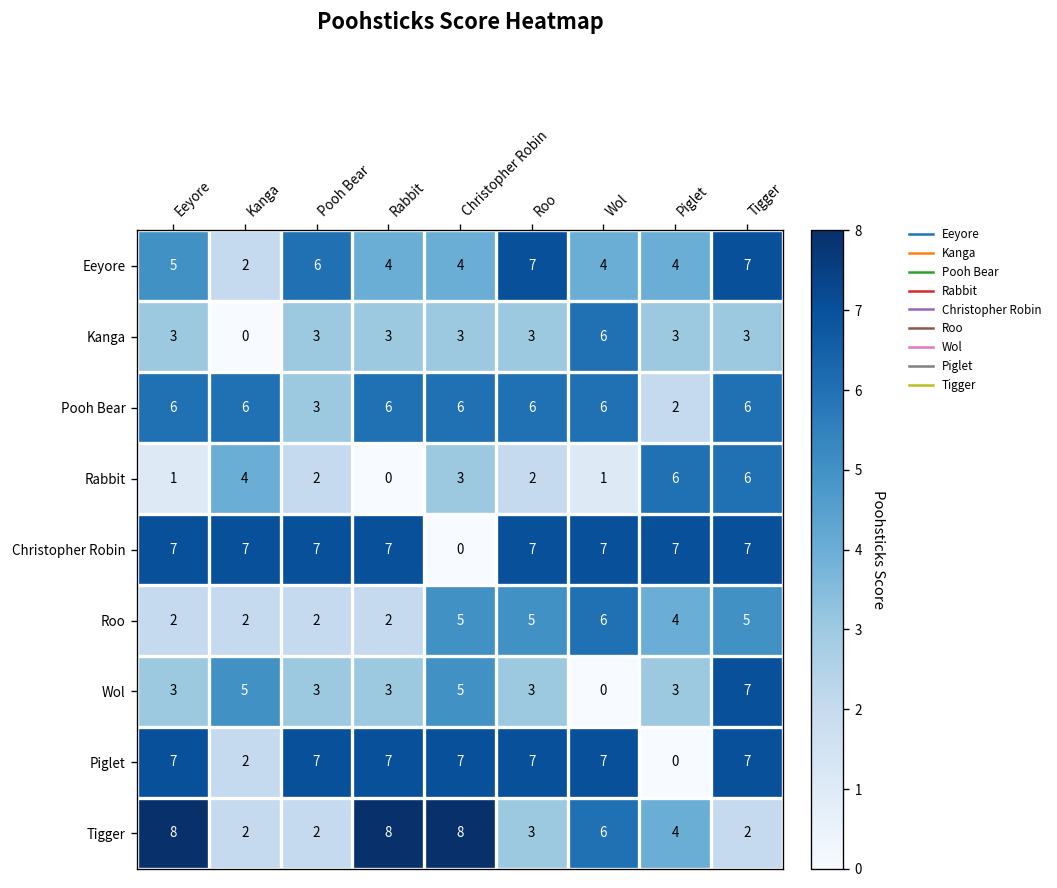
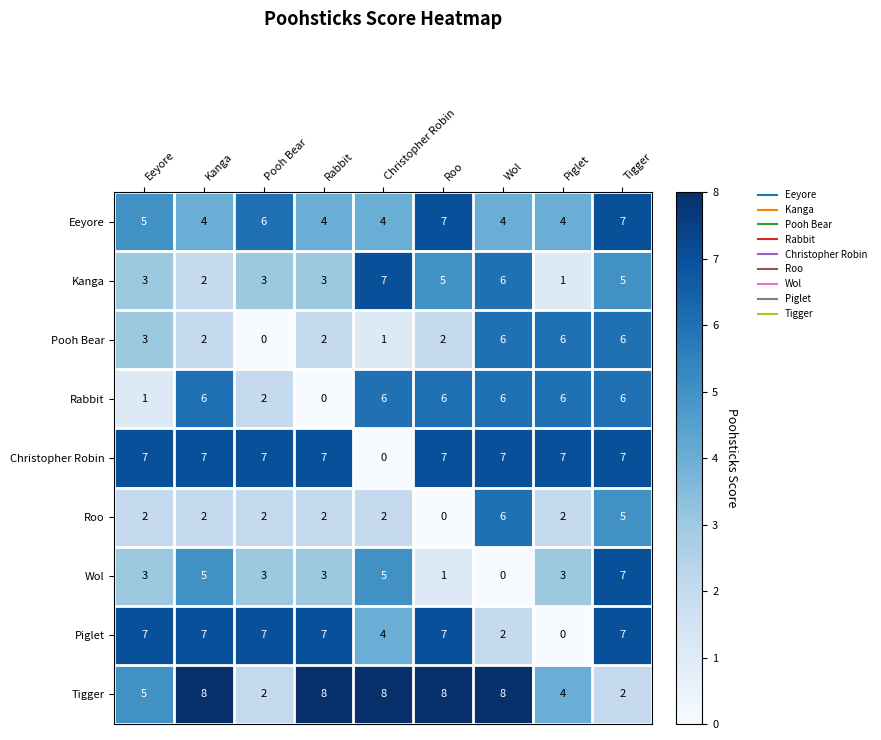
  {
    "Eeyore": {
      "Eeyore": 5,
-     "Kanga": 2,
+     "Kanga": 4,
      "Pooh Bear": 6,
      "Rabbit": 4,
      "Christopher Robin": 4,
      "Roo": 7,
      "Wol": 4,
      "Piglet": 4,
      "Tigger": 7
    },
    "Kanga": {
      "Eeyore": 3,
-     "Kanga": 0,
+     "Kanga": 2,
      "Pooh Bear": 3,
      "Rabbit": 3,
-     "Christopher Robin": 3,
-     "Roo": 3,
+     "Christopher Robin": 7,
+     "Roo": 5,
      "Wol": 6,
-     "Piglet": 3,
-     "Tigger": 3
+     "Piglet": 1,
+     "Tigger": 5
    },
    "Pooh Bear": {
-     "Eeyore": 6,
-     "Kanga": 6,
-     "Pooh Bear": 3,
-     "Rabbit": 6,
-     "Christopher Robin": 6,
-     "Roo": 6,
+     "Eeyore": 3,
+     "Kanga": 2,
+     "Pooh Bear": 0,
+     "Rabbit": 2,
+     "Christopher Robin": 1,
+     "Roo": 2,
      "Wol": 6,
-     "Piglet": 2,
+     "Piglet": 6,
      "Tigger": 6
    },
    "Rabbit": {
      "Eeyore": 1,
-     "Kanga": 4,
+     "Kanga": 6,
      "Pooh Bear": 2,
      "Rabbit": 0,
-     "Christopher Robin": 3,
-     "Roo": 2,
-     "Wol": 1,
+     "Christopher Robin": 6,
+     "Roo": 6,
+     "Wol": 6,
      "Piglet": 6,
      "Tigger": 6
    },
    "Christopher Robin": {
      "Eeyore": 7,
      "Kanga": 7,
      "Pooh Bear": 7,
      "Rabbit": 7,
      "Christopher Robin": 0,
      "Roo": 7,
      "Wol": 7,
      "Piglet": 7,
      "Tigger": 7
    },
    "Roo": {
      "Eeyore": 2,
      "Kanga": 2,
      "Pooh Bear": 2,
      "Rabbit": 2,
-     "Christopher Robin": 5,
-     "Roo": 5,
+     "Christopher Robin": 2,
+     "Roo": 0,
      "Wol": 6,
-     "Piglet": 4,
+     "Piglet": 2,
      "Tigger": 5
    },
    "Wol": {
      "Eeyore": 3,
      "Kanga": 5,
      "Pooh Bear": 3,
      "Rabbit": 3,
      "Christopher Robin": 5,
-     "Roo": 3,
+     "Roo": 1,
      "Wol": 0,
      "Piglet": 3,
      "Tigger": 7
    },
    "Piglet": {
      "Eeyore": 7,
-     "Kanga": 2,
+     "Kanga": 7,
      "Pooh Bear": 7,
      "Rabbit": 7,
-     "Christopher Robin": 7,
+     "Christopher Robin": 4,
      "Roo": 7,
-     "Wol": 7,
+     "Wol": 2,
      "Piglet": 0,
      "Tigger": 7
    },
    "Tigger": {
-     "Eeyore": 8,
-     "Kanga": 2,
+     "Eeyore": 5,
+     "Kanga": 8,
      "Pooh Bear": 2,
      "Rabbit": 8,
      "Christopher Robin": 8,
-     "Roo": 3,
-     "Wol": 6,
+     "Roo": 8,
+     "Wol": 8,
      "Piglet": 4,
      "Tigger": 2
    }
  }
